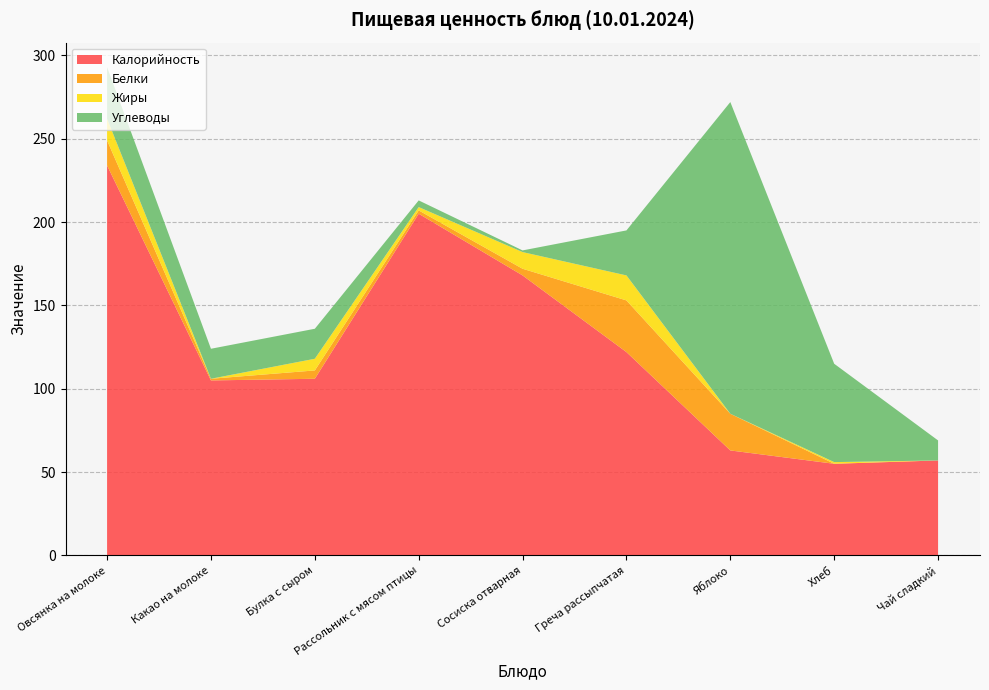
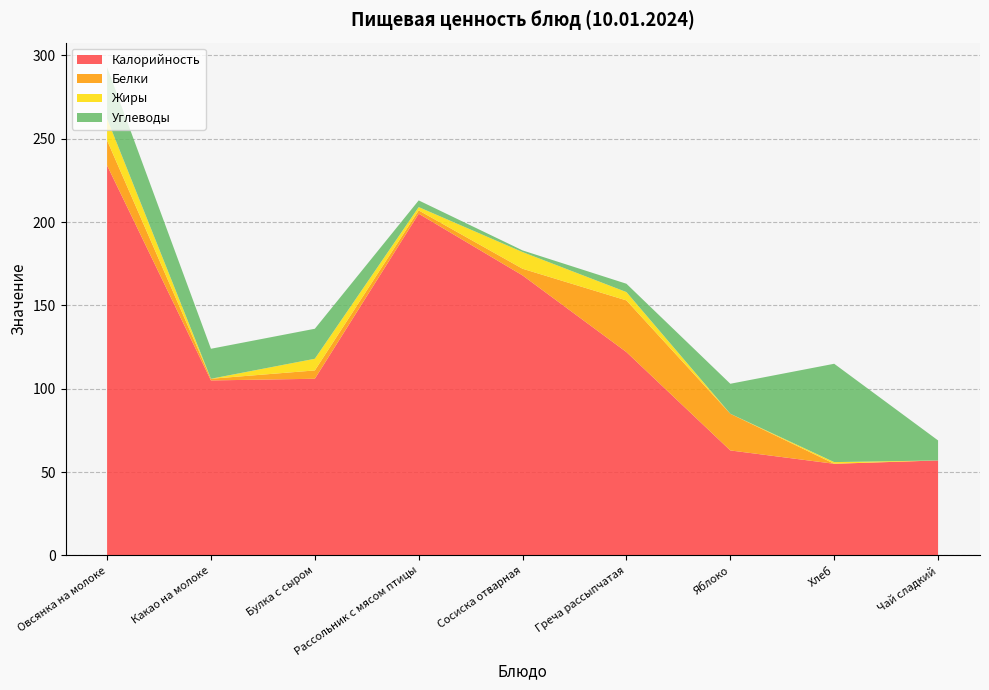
  {
    "Калорийность": {
      "Овсянка на молоке": 234,
      "Булка с сыром": 106,
      "Рассольник с мясом птицы": 205,
      "Сосиска отварная": 168,
      "Греча рассыпчатая": 122,
      "Яблоко": 63
    },
    "Белки": {
      "Овсянка на молоке": 15,
      "Булка с сыром": 5,
      "Рассольник с мясом птицы": 2,
      "Сосиска отварная": 4,
      "Греча рассыпчатая": 31
    },
    "Жиры": {
      "Булка с сыром": 7,
      "Рассольник с мясом птицы": 2,
-     "Греча рассыпчатая": 15
+     "Греча рассыпчатая": 5
    },
    "Углеводы": {
      "Какао на молоке": 18,
      "Булка с сыром": 18,
      "Рассольник с мясом птицы": 4,
-     "Греча рассыпчатая": 27,
-     "Яблоко": 187,
+     "Греча рассыпчатая": 5,
+     "Яблоко": 18,
      "Хлеб": 59,
      "Чай сладкий": 12
    }
  }
